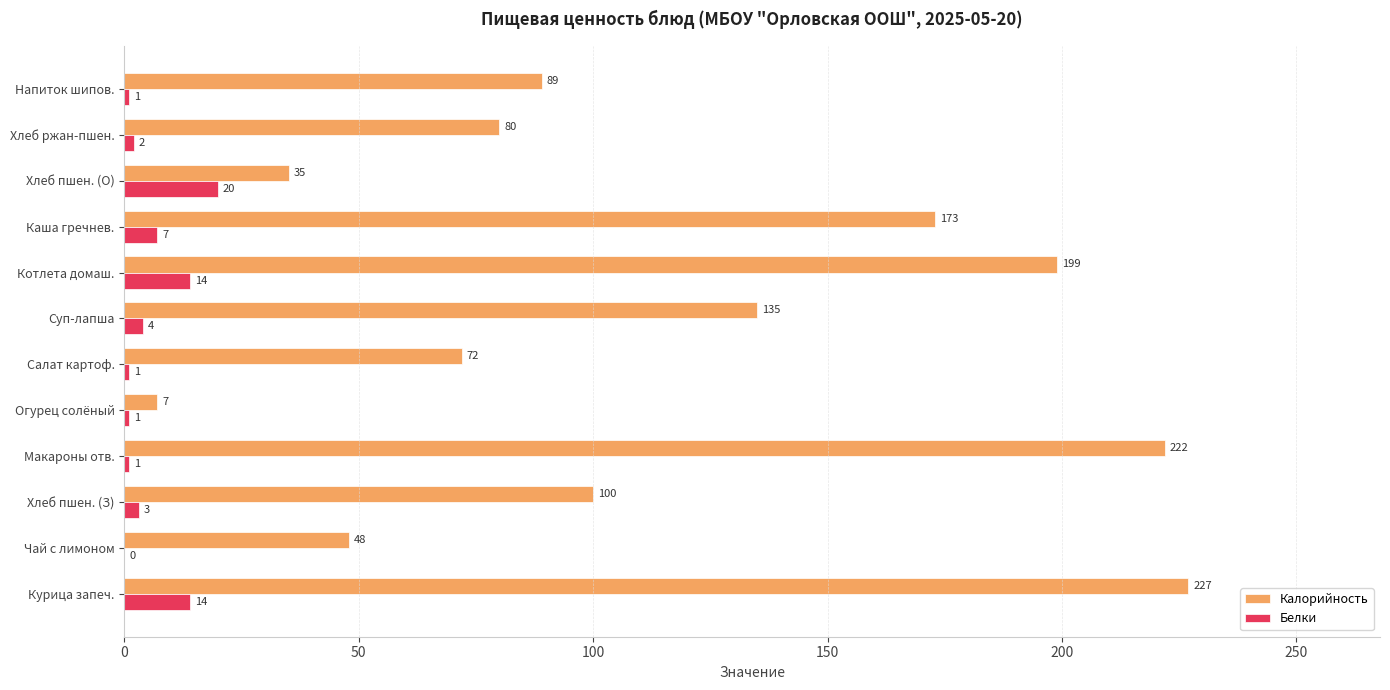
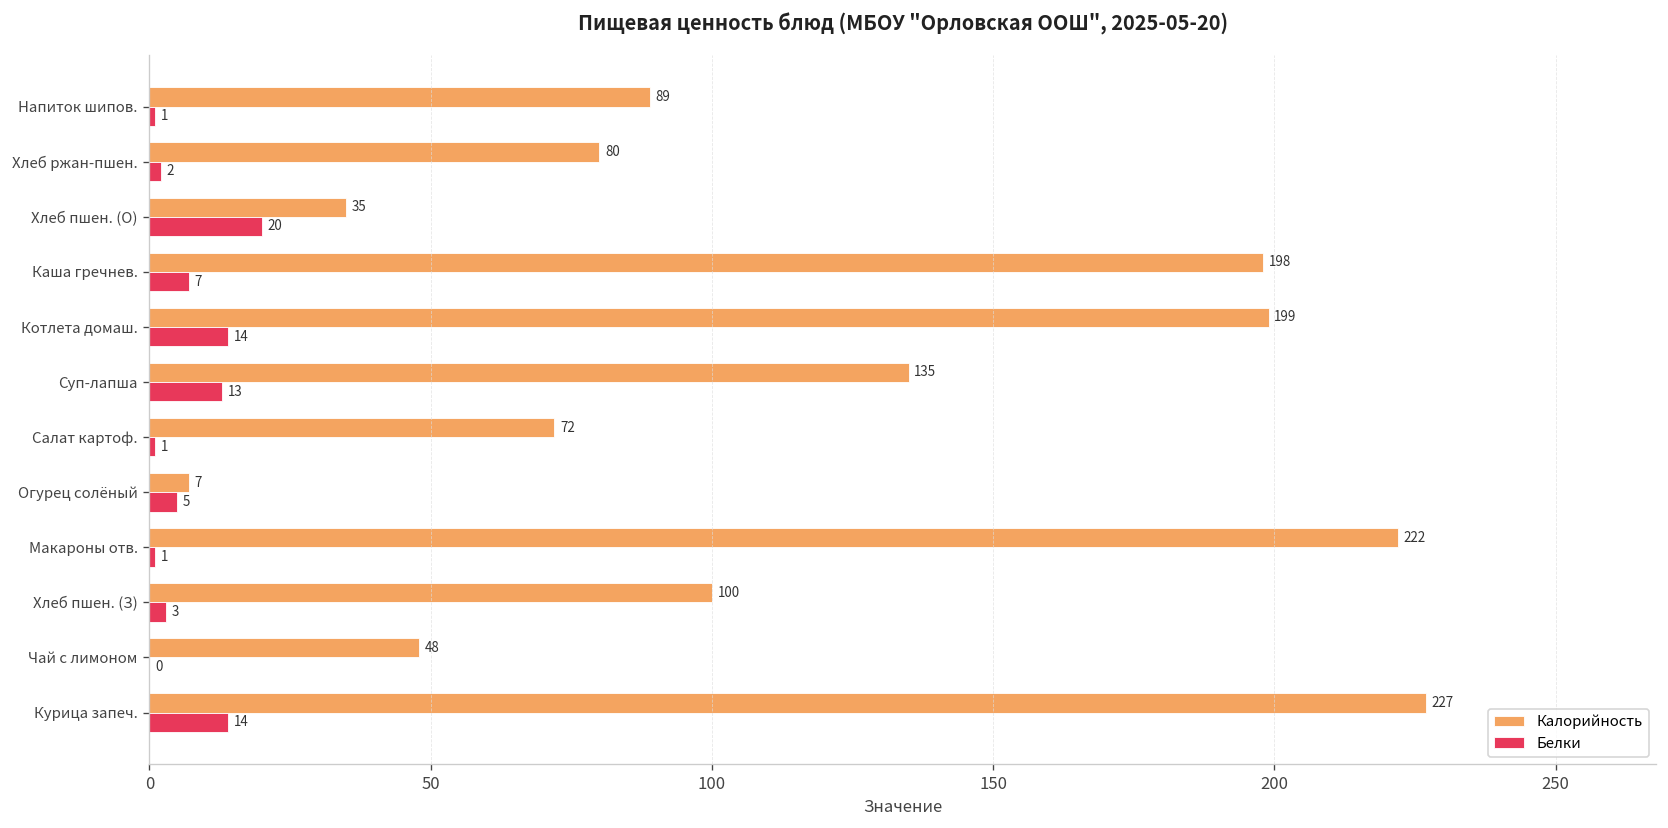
  {
    "Калорийность": {
      "Напиток шипов.": 89,
      "Хлеб ржан-пшен.": 80,
      "Хлеб пшен. (О)": 35,
-     "Каша гречнев.": 173,
+     "Каша гречнев.": 198,
      "Котлета домаш.": 199,
      "Суп-лапша": 135,
      "Салат картоф.": 72,
      "Огурец солёный": 7,
      "Макароны отв.": 222,
      "Хлеб пшен. (З)": 100,
      "Чай с лимоном": 48,
      "Курица запеч.": 227
    },
    "Белки": {
      "Напиток шипов.": 1,
      "Хлеб ржан-пшен.": 2,
      "Хлеб пшен. (О)": 20,
      "Каша гречнев.": 7,
      "Котлета домаш.": 14,
-     "Суп-лапша": 4,
+     "Суп-лапша": 13,
      "Салат картоф.": 1,
-     "Огурец солёный": 1,
+     "Огурец солёный": 5,
      "Макароны отв.": 1,
      "Хлеб пшен. (З)": 3,
      "Чай с лимоном": 0,
      "Курица запеч.": 14
    }
  }
